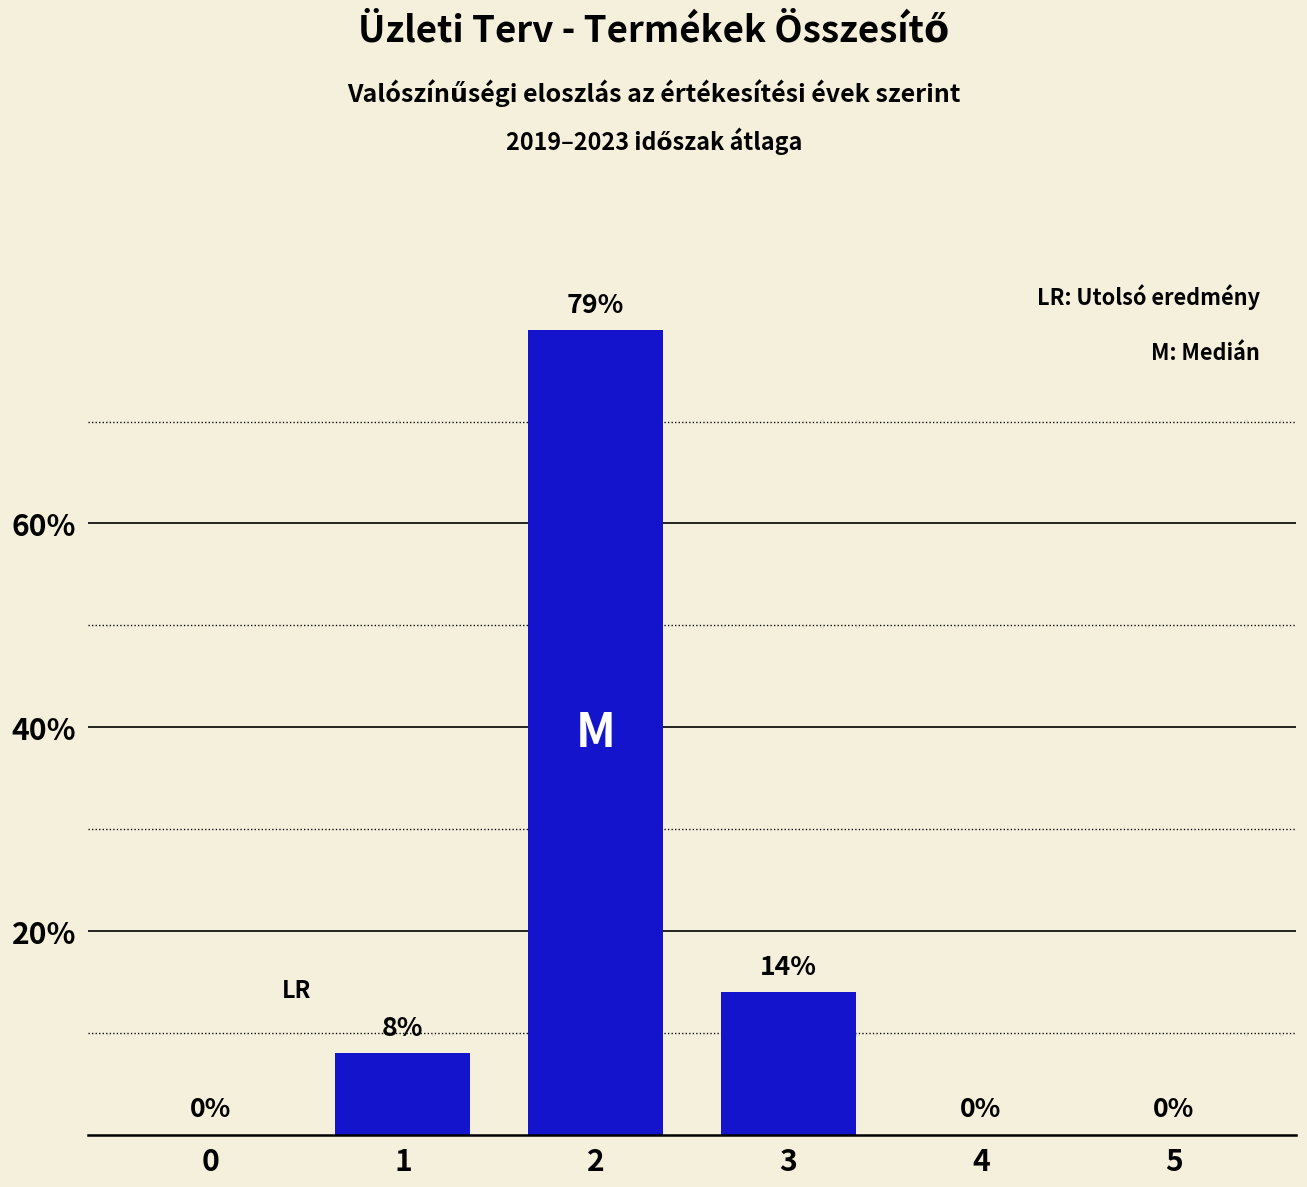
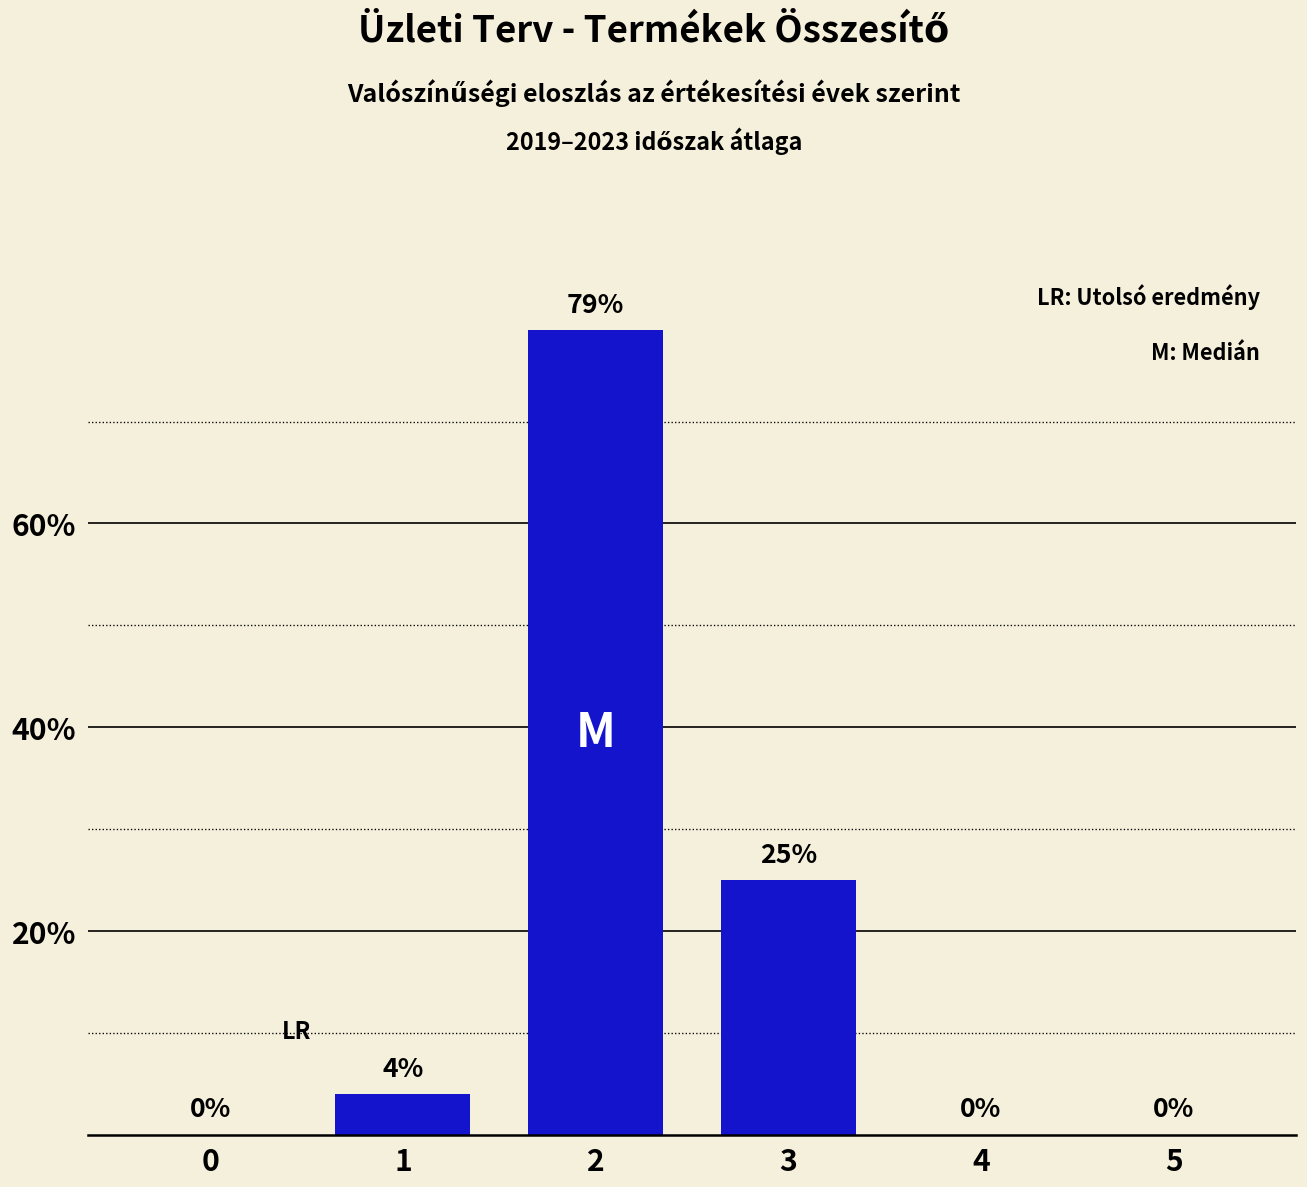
  {
    "0": "0%",
-   "1": "8%",
+   "1": "4%",
    "2": "79%",
-   "3": "14%",
+   "3": "25%",
    "4": "0%",
    "5": "0%"
  }
